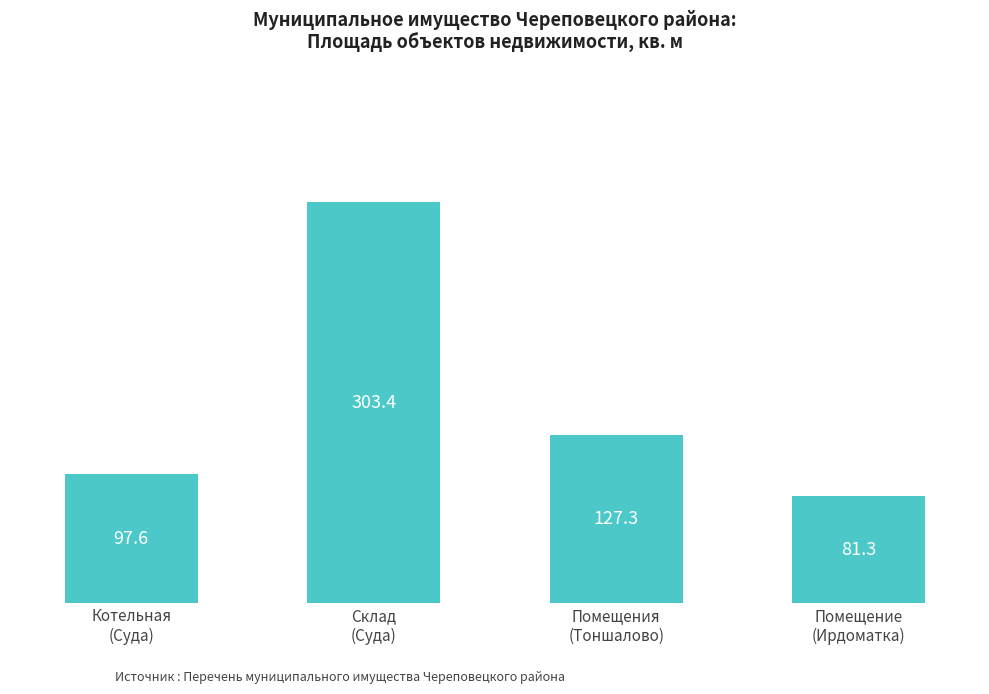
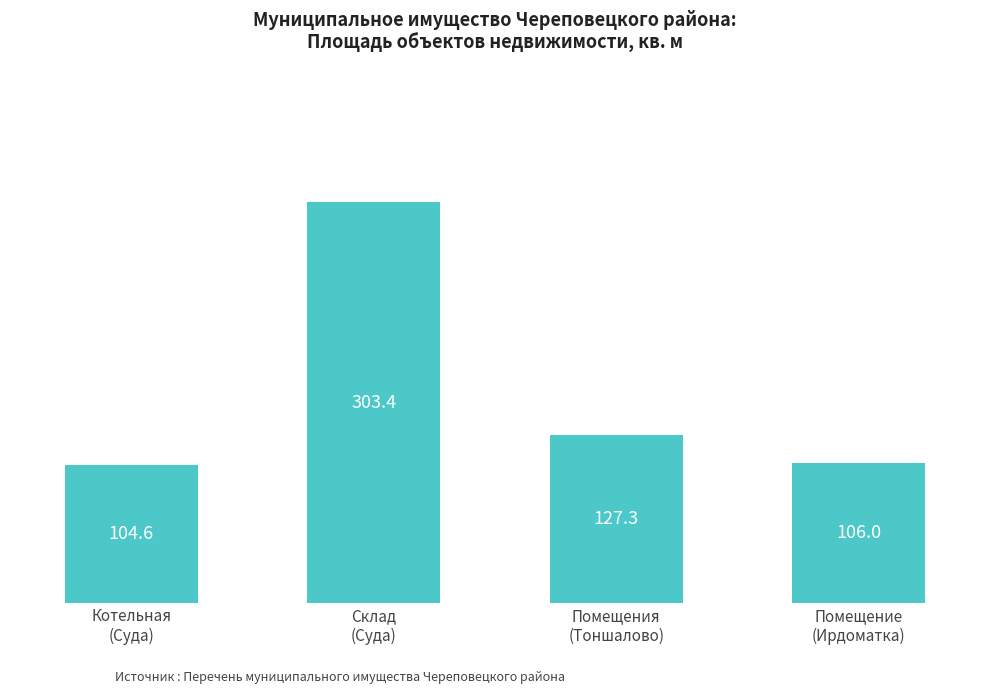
  {
-   "Котельная (Суда)": 97.6,
+   "Котельная (Суда)": 104.6,
    "Склад (Суда)": 303.4,
    "Помещения (Тоншалово)": 127.3,
-   "Помещение (Ирдоматка)": 81.3
+   "Помещение (Ирдоматка)": 106.0
  }
